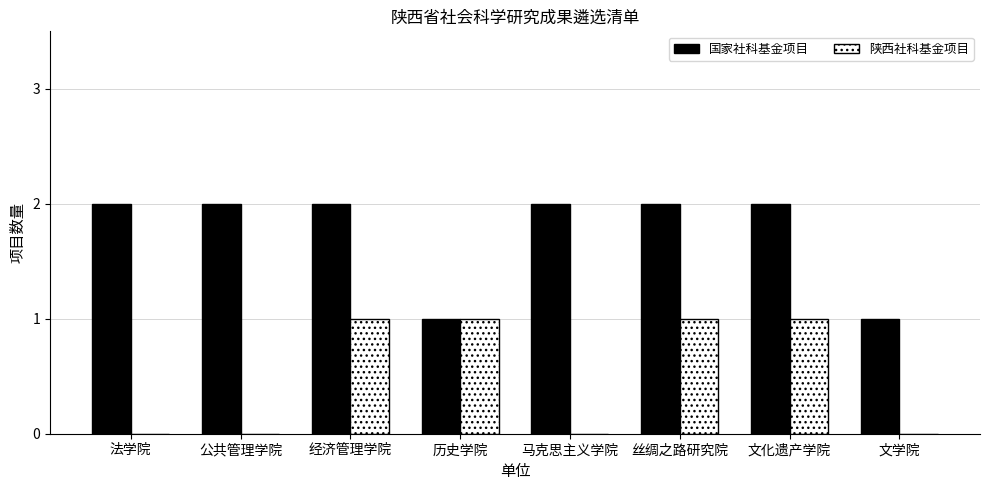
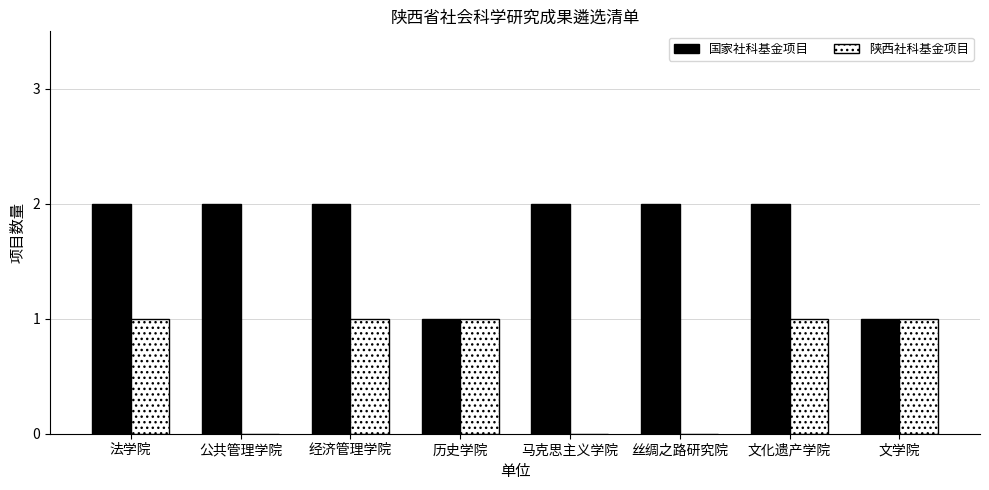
  {
    "国家社科基金项目": {
      "法学院": 2,
      "公共管理学院": 2,
      "经济管理学院": 2,
      "历史学院": 1,
      "马克思主义学院": 2,
      "丝绸之路研究院": 2,
      "文化遗产学院": 2,
      "文学院": 1
    },
    "陕西社科基金项目": {
-     "法学院": 0,
+     "法学院": 1,
      "公共管理学院": 0,
      "经济管理学院": 1,
      "历史学院": 1,
      "马克思主义学院": 0,
-     "丝绸之路研究院": 1,
+     "丝绸之路研究院": 0,
      "文化遗产学院": 1,
-     "文学院": 0
+     "文学院": 1
    }
  }
